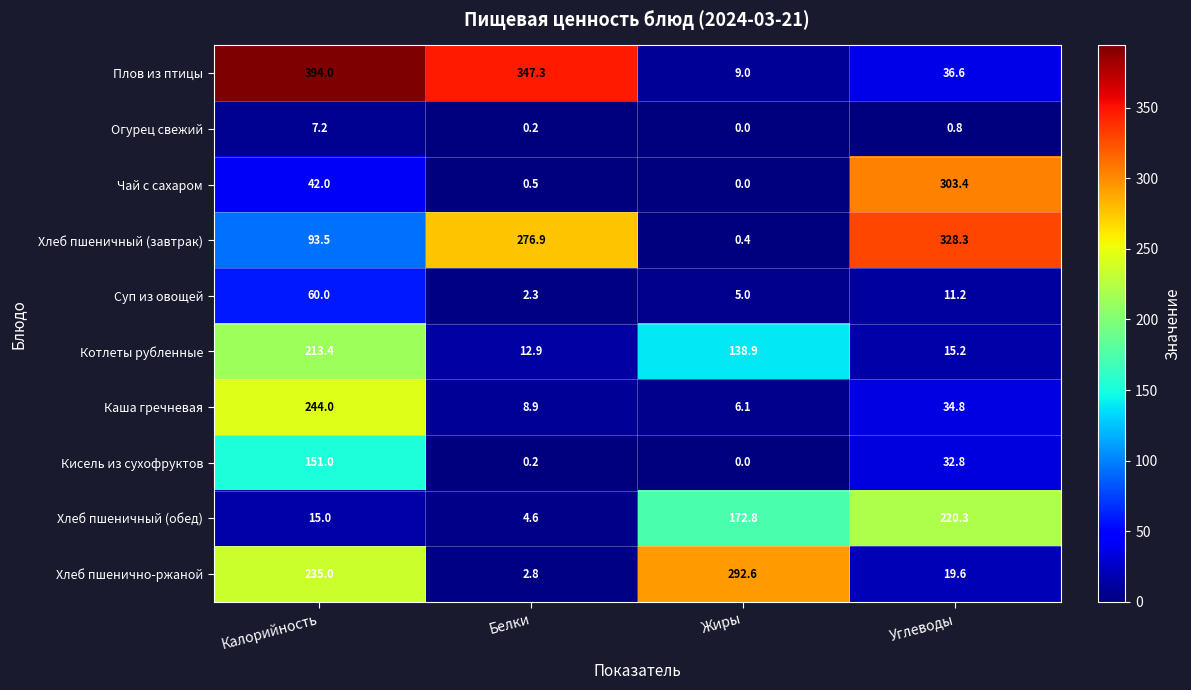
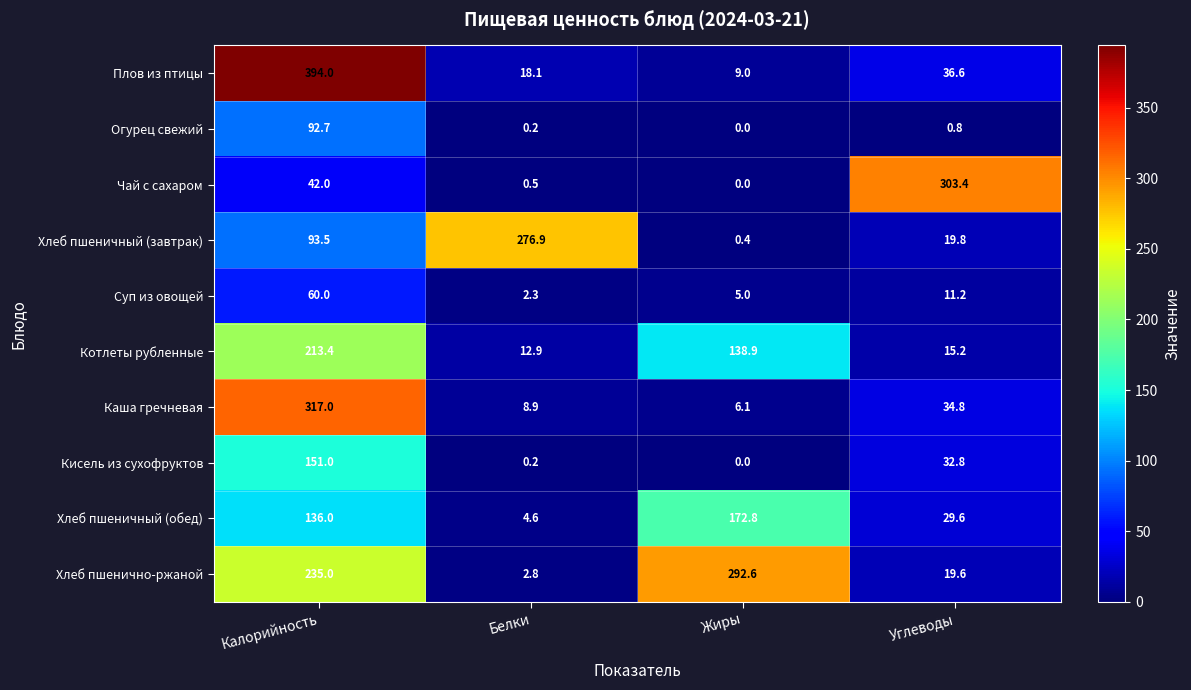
  {
    "Плов из птицы": {
      "Калорийность": 394.0,
-     "Белки": 347.3,
+     "Белки": 18.1,
      "Жиры": 9.0,
      "Углеводы": 36.6
    },
    "Огурец свежий": {
-     "Калорийность": 7.2,
+     "Калорийность": 92.7,
      "Белки": 0.2,
      "Жиры": 0.0,
      "Углеводы": 0.8
    },
    "Чай с сахаром": {
      "Калорийность": 42.0,
      "Белки": 0.5,
      "Жиры": 0.0,
      "Углеводы": 303.4
    },
    "Хлеб пшеничный (завтрак)": {
      "Калорийность": 93.5,
      "Белки": 276.9,
      "Жиры": 0.4,
-     "Углеводы": 328.3
+     "Углеводы": 19.8
    },
    "Суп из овощей": {
      "Калорийность": 60.0,
      "Белки": 2.3,
      "Жиры": 5.0,
      "Углеводы": 11.2
    },
    "Котлеты рубленные": {
      "Калорийность": 213.4,
      "Белки": 12.9,
      "Жиры": 138.9,
      "Углеводы": 15.2
    },
    "Каша гречневая": {
-     "Калорийность": 244.0,
+     "Калорийность": 317.0,
      "Белки": 8.9,
      "Жиры": 6.1,
      "Углеводы": 34.8
    },
    "Кисель из сухофруктов": {
      "Калорийность": 151.0,
      "Белки": 0.2,
      "Жиры": 0.0,
      "Углеводы": 32.8
    },
    "Хлеб пшеничный (обед)": {
-     "Калорийность": 15.0,
+     "Калорийность": 136.0,
      "Белки": 4.6,
      "Жиры": 172.8,
-     "Углеводы": 220.3
+     "Углеводы": 29.6
    },
    "Хлеб пшенично-ржаной": {
      "Калорийность": 235.0,
      "Белки": 2.8,
      "Жиры": 292.6,
      "Углеводы": 19.6
    }
  }
